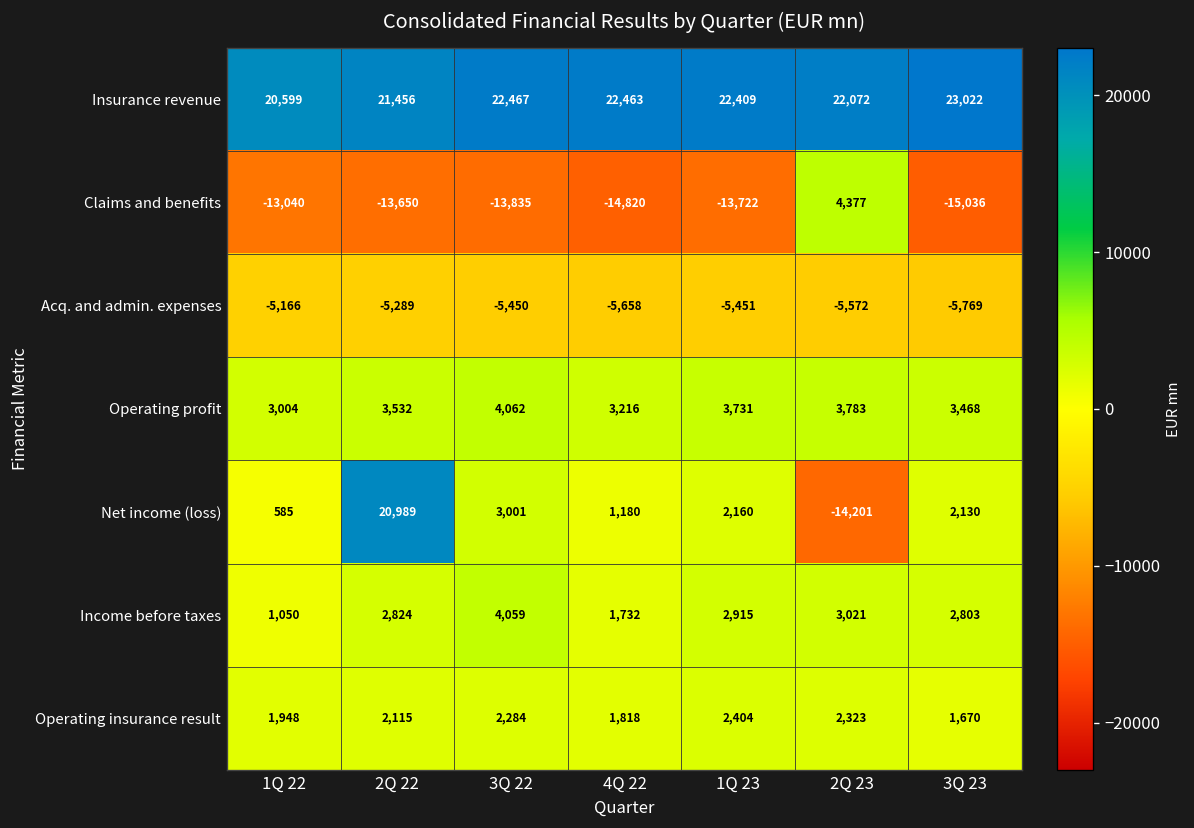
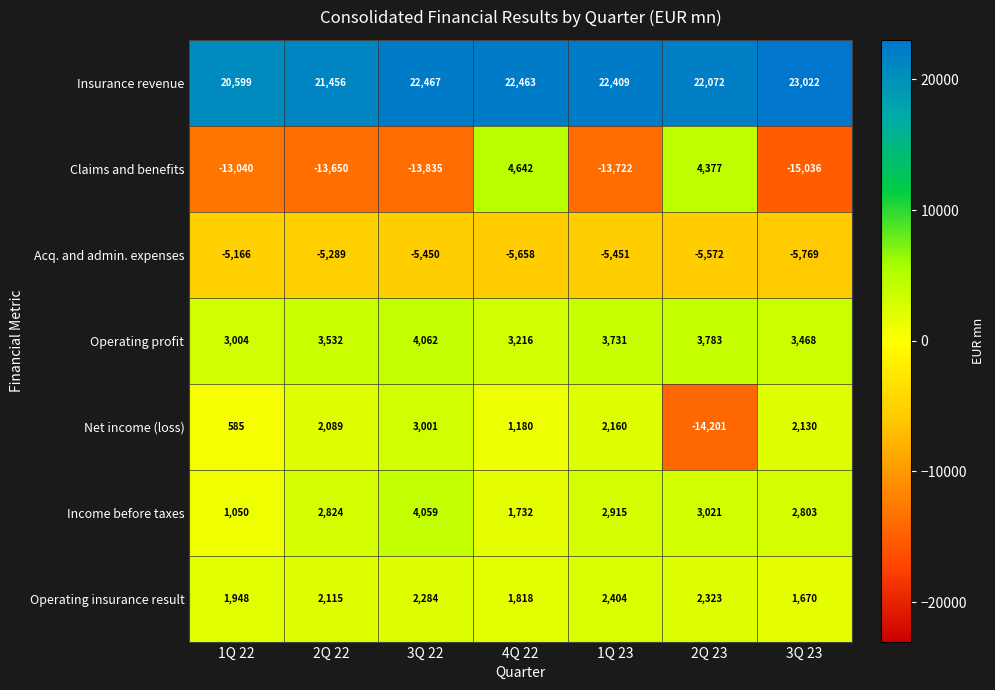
  {
    "Insurance revenue": {
      "1Q 22": "20,599",
      "2Q 22": "21,456",
      "3Q 22": "22,467",
      "4Q 22": "22,463",
      "1Q 23": "22,409",
      "2Q 23": "22,072",
      "3Q 23": "23,022"
    },
    "Claims and benefits": {
      "1Q 22": "-13,040",
      "2Q 22": "-13,650",
      "3Q 22": "-13,835",
-     "4Q 22": "-14,820",
+     "4Q 22": "4,642",
      "1Q 23": "-13,722",
      "2Q 23": "4,377",
      "3Q 23": "-15,036"
    },
    "Acq. and admin. expenses": {
      "1Q 22": "-5,166",
      "2Q 22": "-5,289",
      "3Q 22": "-5,450",
      "4Q 22": "-5,658",
      "1Q 23": "-5,451",
      "2Q 23": "-5,572",
      "3Q 23": "-5,769"
    },
    "Operating profit": {
      "1Q 22": "3,004",
      "2Q 22": "3,532",
      "3Q 22": "4,062",
      "4Q 22": "3,216",
      "1Q 23": "3,731",
      "2Q 23": "3,783",
      "3Q 23": "3,468"
    },
    "Net income (loss)": {
      "1Q 22": "585",
-     "2Q 22": "20,989",
+     "2Q 22": "2,089",
      "3Q 22": "3,001",
      "4Q 22": "1,180",
      "1Q 23": "2,160",
      "2Q 23": "-14,201",
      "3Q 23": "2,130"
    },
    "Income before taxes": {
      "1Q 22": "1,050",
      "2Q 22": "2,824",
      "3Q 22": "4,059",
      "4Q 22": "1,732",
      "1Q 23": "2,915",
      "2Q 23": "3,021",
      "3Q 23": "2,803"
    },
    "Operating insurance result": {
      "1Q 22": "1,948",
      "2Q 22": "2,115",
      "3Q 22": "2,284",
      "4Q 22": "1,818",
      "1Q 23": "2,404",
      "2Q 23": "2,323",
      "3Q 23": "1,670"
    }
  }
